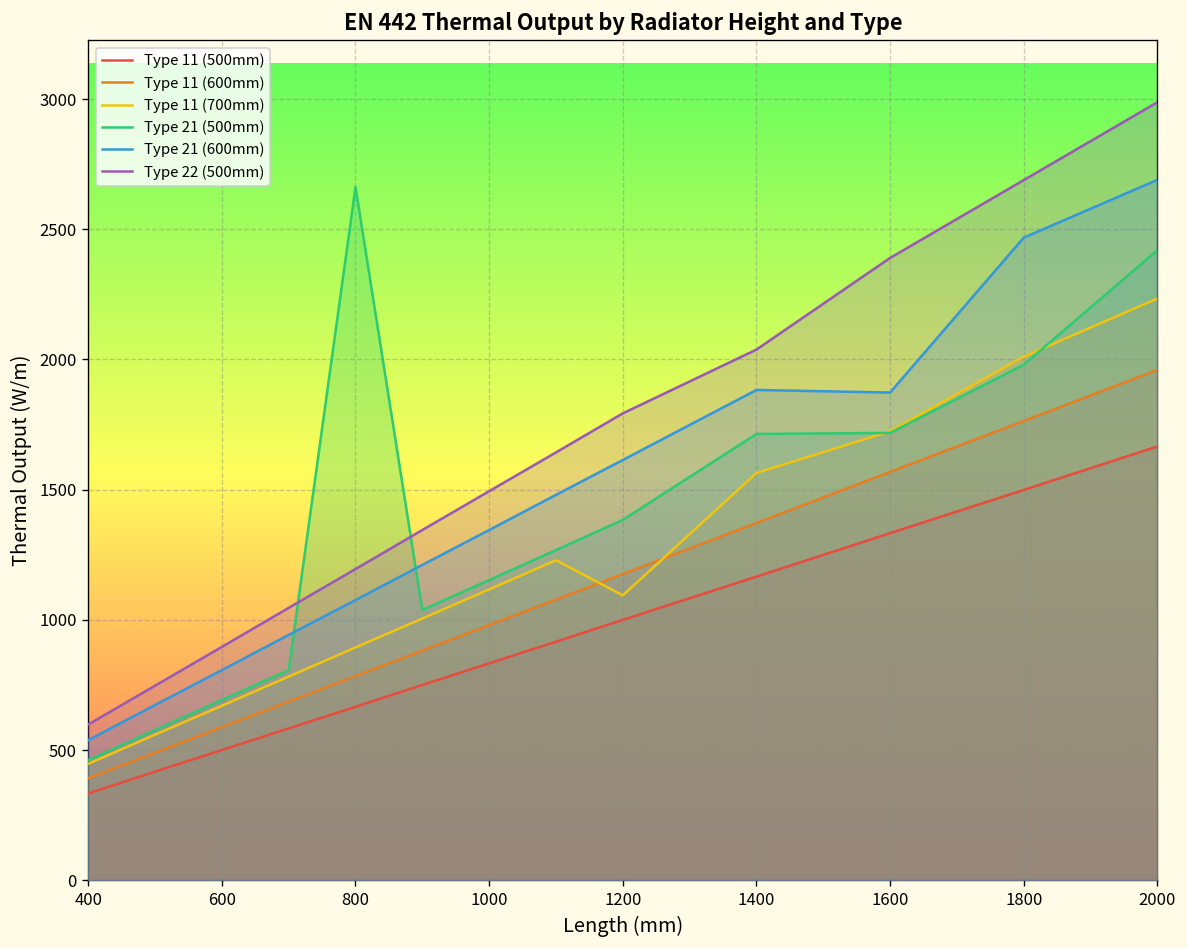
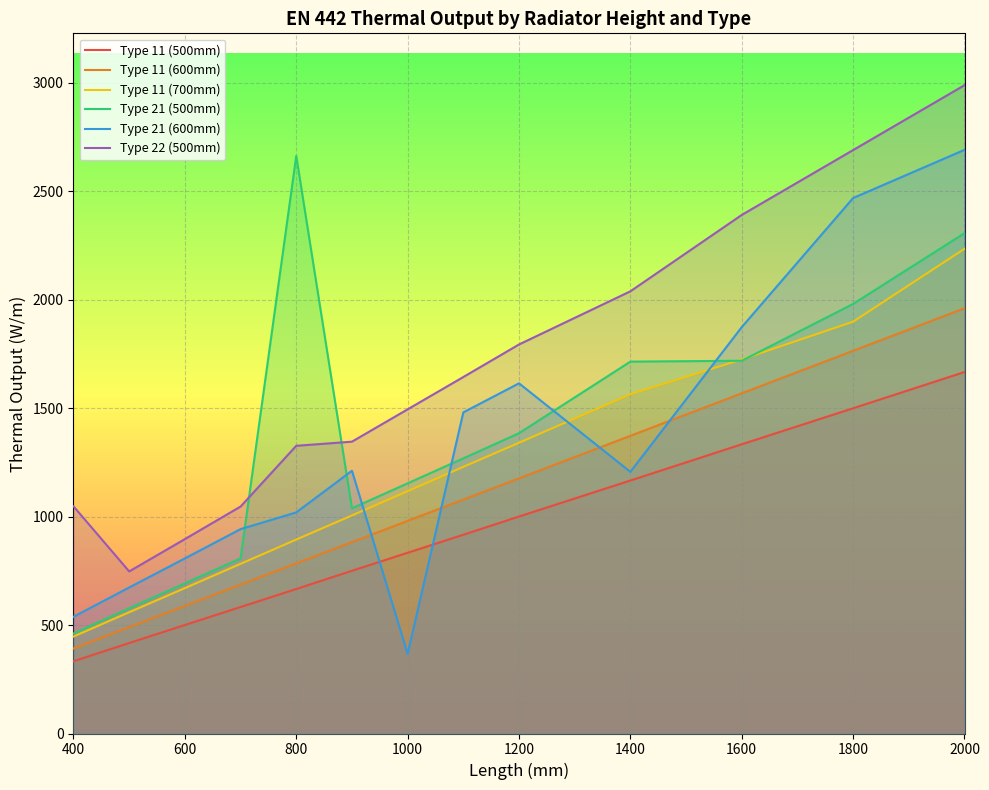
  {
    "Type 11 (700mm)": {
      "400": 450,
      "600": 670,
      "800": 890,
      "1000": 1120,
-     "1200": 1090,
+     "1200": 1340,
      "1400": 1560,
-     "1800": 2010,
+     "1800": 1900,
      "2000": 2230
    },
    "Type 21 (500mm)": {
      "400": 460,
      "600": 690,
      "800": 2660,
      "1000": 1150,
      "1200": 1380,
      "1400": 1710,
      "1800": 1980,
-     "2000": 2420
+     "2000": 2310
    },
    "Type 21 (600mm)": {
      "400": 540,
      "600": 810,
-     "800": 1080,
-     "1000": 1350,
+     "800": 1020,
+     "1000": 370,
      "1200": 1610,
-     "1400": 1880,
+     "1400": 1210,
      "1600": 1870,
      "1800": 2470,
      "2000": 2690
    },
    "Type 22 (500mm)": {
-     "400": 600,
+     "400": 1050,
      "600": 900,
-     "800": 1200,
+     "800": 1330,
      "1000": 1490,
      "1200": 1790,
      "1400": 2040,
      "1600": 2390,
      "1800": 2690,
      "2000": 2990
    }
  }
